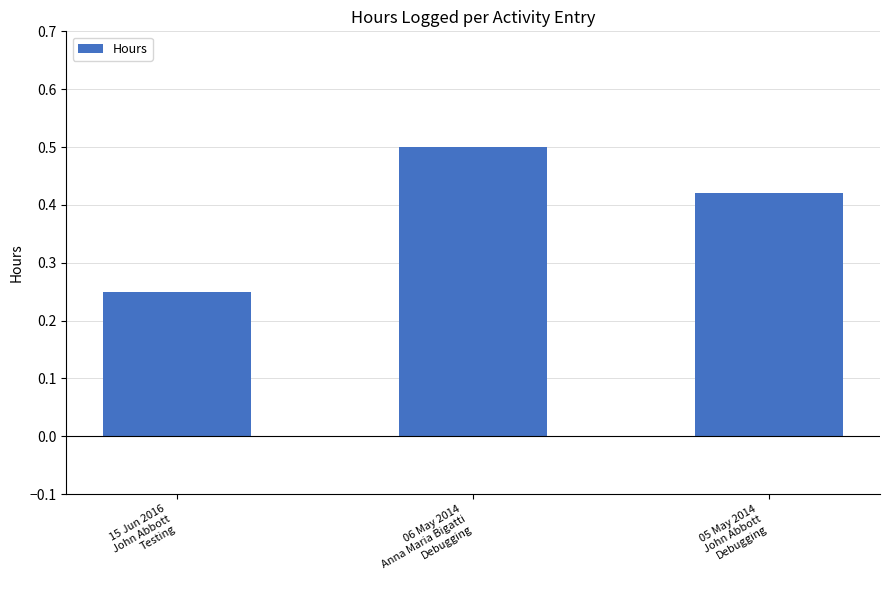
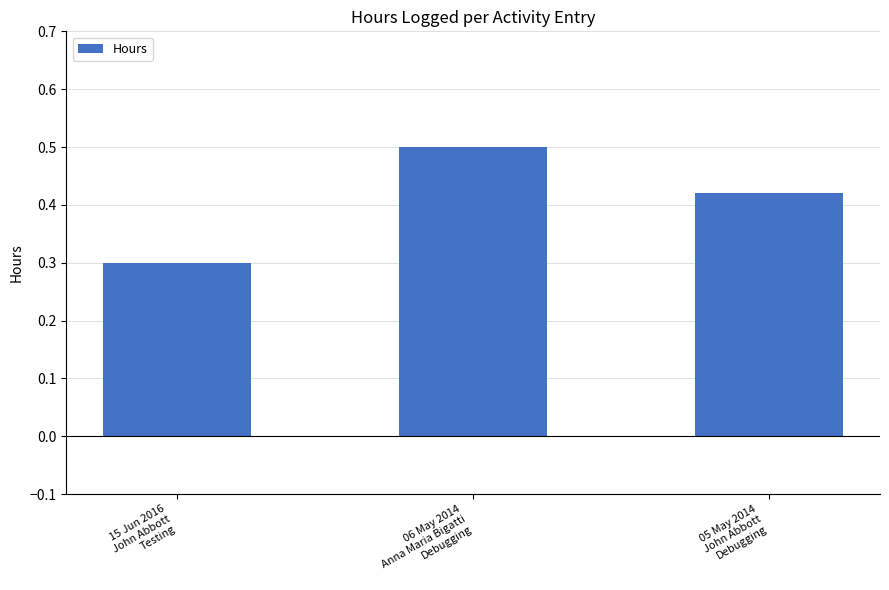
  {
-   "15 Jun 2016 John Abbott Testing": 0.25,
+   "15 Jun 2016 John Abbott Testing": 0.30,
    "06 May 2014 Anna Maria Bigatti Debugging": 0.50,
    "05 May 2014 John Abbott Debugging": 0.42
  }
